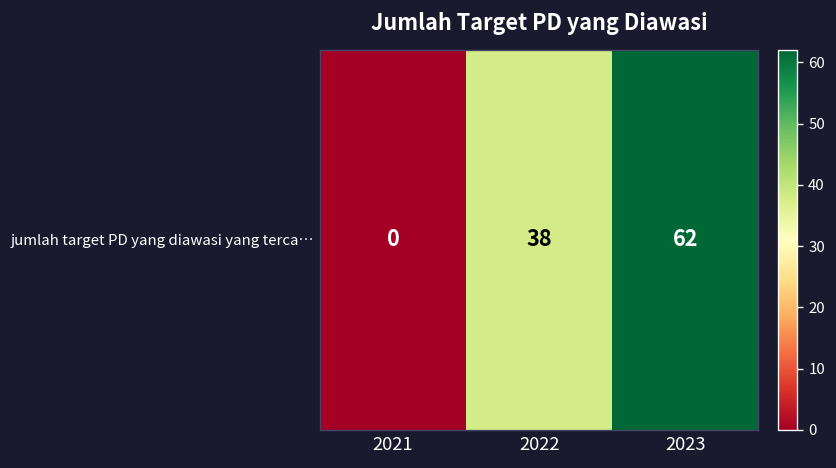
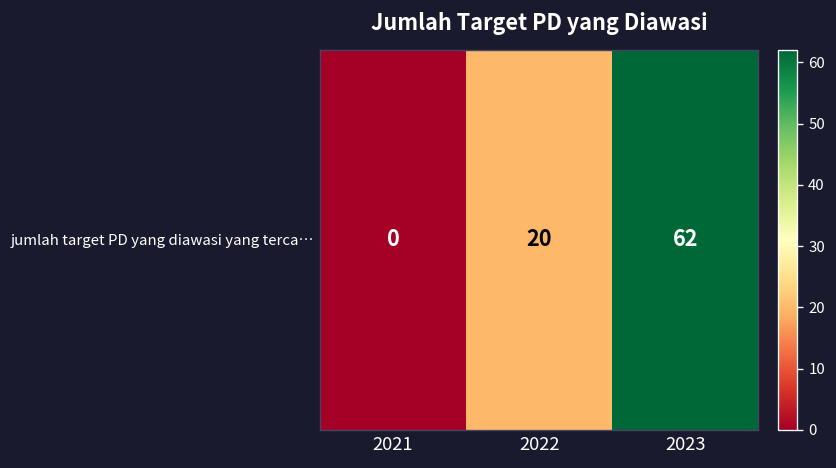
  {
    "jumlah target PD yang diawasi yang terca…": {
      "2021": 0,
-     "2022": 38,
+     "2022": 20,
      "2023": 62
    }
  }
